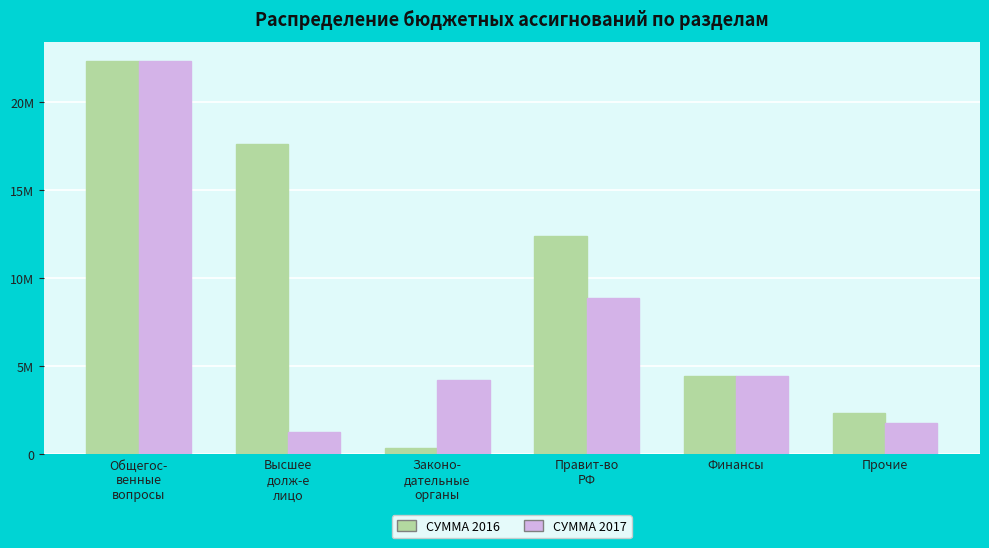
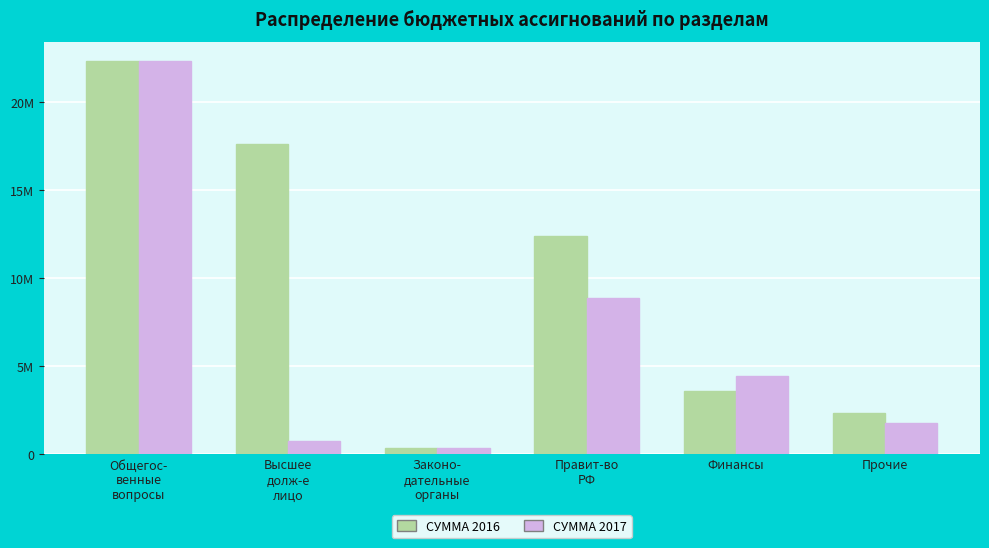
  {
    "СУММА 2016": {
      "Общегос- венные вопросы": 22300000,
      "Высшее долж-е лицо": 17600000,
      "Законо- дательные органы": 300000,
      "Правит-во РФ": 12400000,
-     "Финансы": 4400000,
+     "Финансы": 3600000,
      "Прочие": 2300000
    },
    "СУММА 2017": {
      "Общегос- венные вопросы": 22300000,
-     "Высшее долж-е лицо": 1200000,
-     "Законо- дательные органы": 4200000,
+     "Высшее долж-е лицо": 700000,
+     "Законо- дательные органы": 300000,
      "Правит-во РФ": 8900000,
      "Финансы": 4400000,
      "Прочие": 1700000
    }
  }
